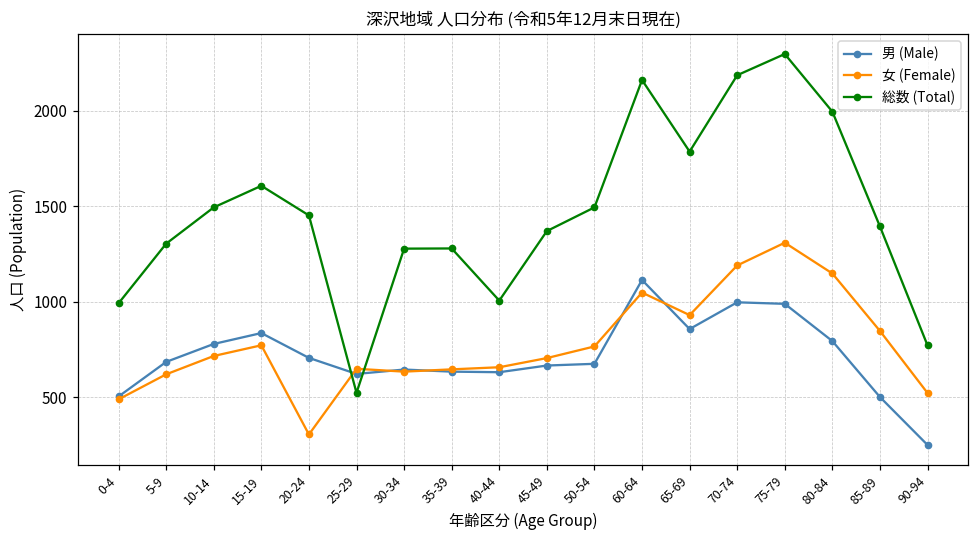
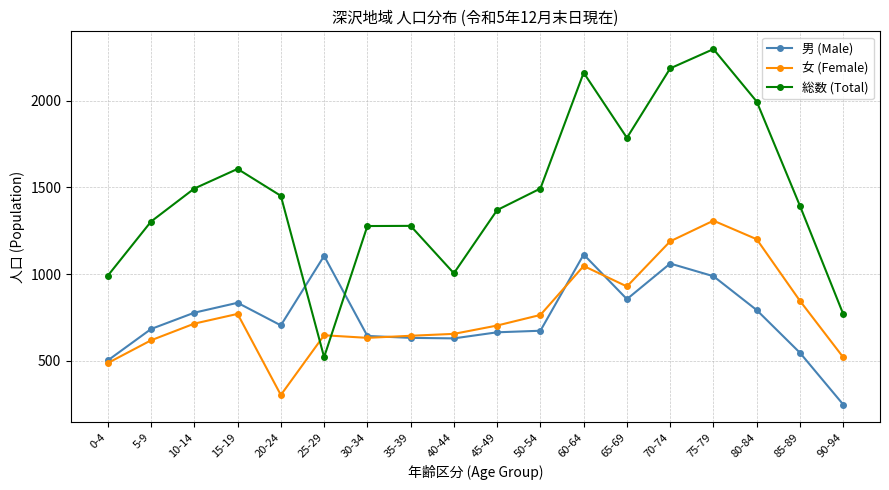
  {
    "男 (Male)": {
      "0-4": 500,
      "5-9": 680,
      "10-14": 780,
      "15-19": 840,
      "20-24": 710,
-     "25-29": 620,
+     "25-29": 1110,
      "40-44": 630,
      "45-49": 670,
      "50-54": 670,
      "60-64": 1110,
      "65-69": 860,
-     "70-74": 1000,
+     "70-74": 1060,
      "75-79": 990,
      "80-84": 790,
-     "85-89": 500,
+     "85-89": 550,
      "90-94": 250
    },
    "女 (Female)": {
      "0-4": 490,
      "5-9": 620,
      "10-14": 720,
      "15-19": 770,
      "20-24": 300,
      "25-29": 650,
      "40-44": 660,
      "45-49": 700,
      "50-54": 770,
      "60-64": 1050,
      "65-69": 930,
      "70-74": 1190,
      "75-79": 1310,
-     "80-84": 1150,
+     "80-84": 1200,
      "85-89": 850,
      "90-94": 520
    },
    "総数 (Total)": {
      "0-4": 990,
      "5-9": 1300,
      "10-14": 1490,
      "15-19": 1610,
      "20-24": 1450,
      "25-29": 520,
      "30-34": 1280,
      "35-39": 1280,
      "40-44": 1010,
      "45-49": 1370,
      "50-54": 1490,
      "60-64": 2160,
      "65-69": 1790,
      "70-74": 2190,
      "75-79": 2300,
      "80-84": 1990,
      "85-89": 1390,
      "90-94": 770
    }
  }
